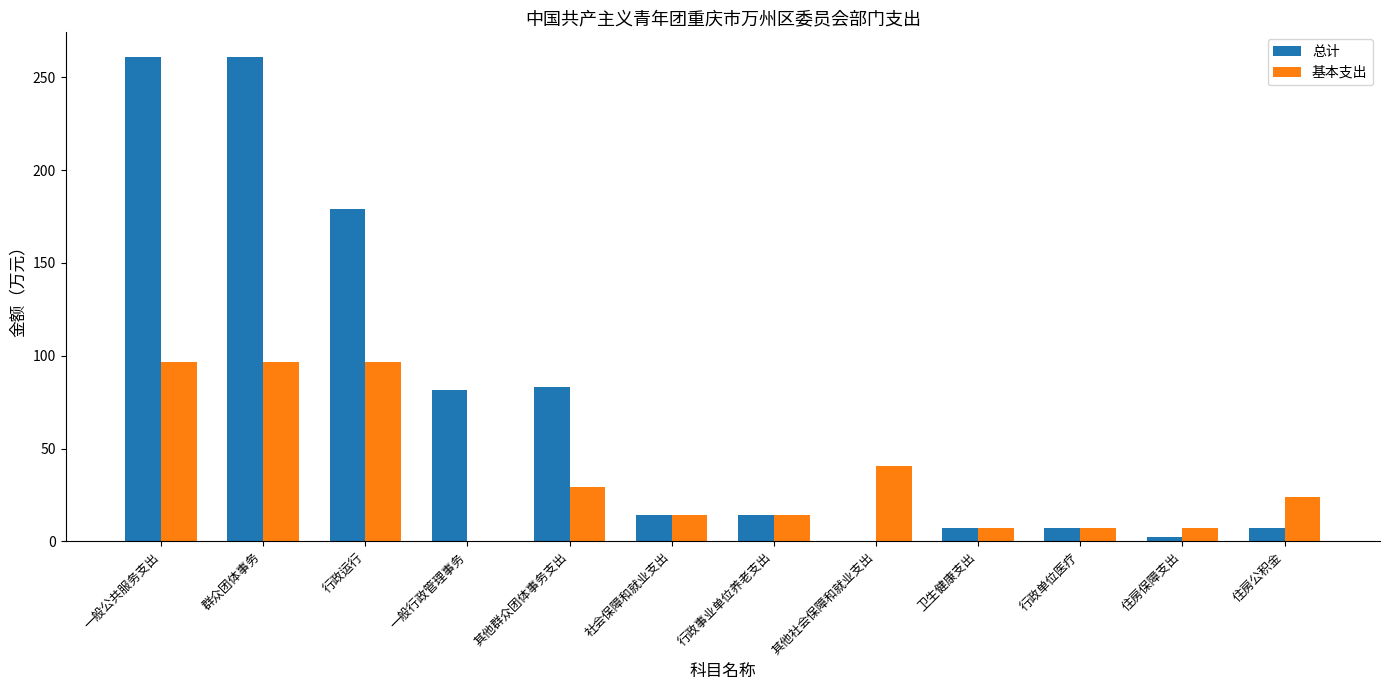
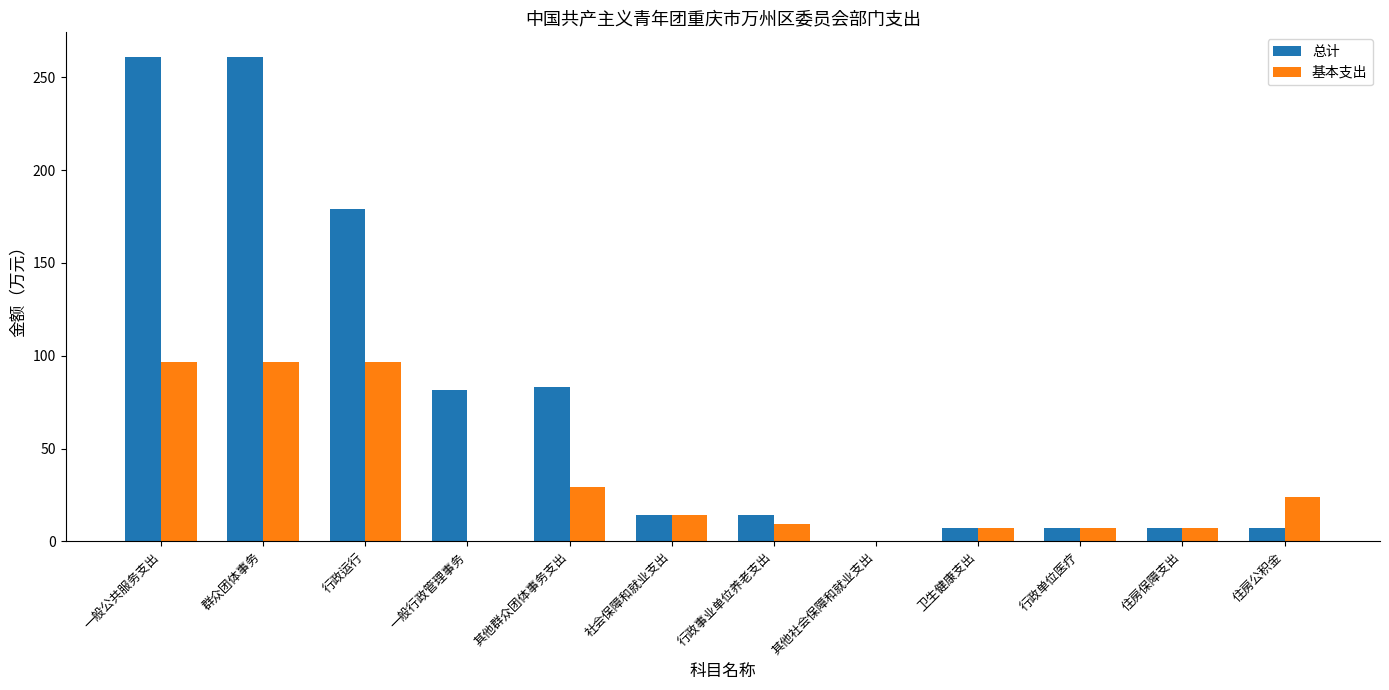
  {
    "总计": {
      "一般公共服务支出": 261,
      "群众团体事务": 261,
      "行政运行": 179,
      "一般行政管理事务": 82,
      "其他群众团体事务支出": 83,
      "社会保障和就业支出": 14,
      "行政事业单位养老支出": 14,
      "卫生健康支出": 7,
      "行政单位医疗": 7,
-     "住房保障支出": 3,
+     "住房保障支出": 7,
      "住房公积金": 7
    },
    "基本支出": {
      "一般公共服务支出": 96,
      "群众团体事务": 96,
      "行政运行": 96,
      "一般行政管理事务": 0,
      "其他群众团体事务支出": 29,
      "社会保障和就业支出": 14,
-     "行政事业单位养老支出": 14,
-     "其他社会保障和就业支出": 40,
+     "行政事业单位养老支出": 10,
+     "其他社会保障和就业支出": 0,
      "卫生健康支出": 7,
      "行政单位医疗": 7,
      "住房保障支出": 7,
      "住房公积金": 24
    }
  }
